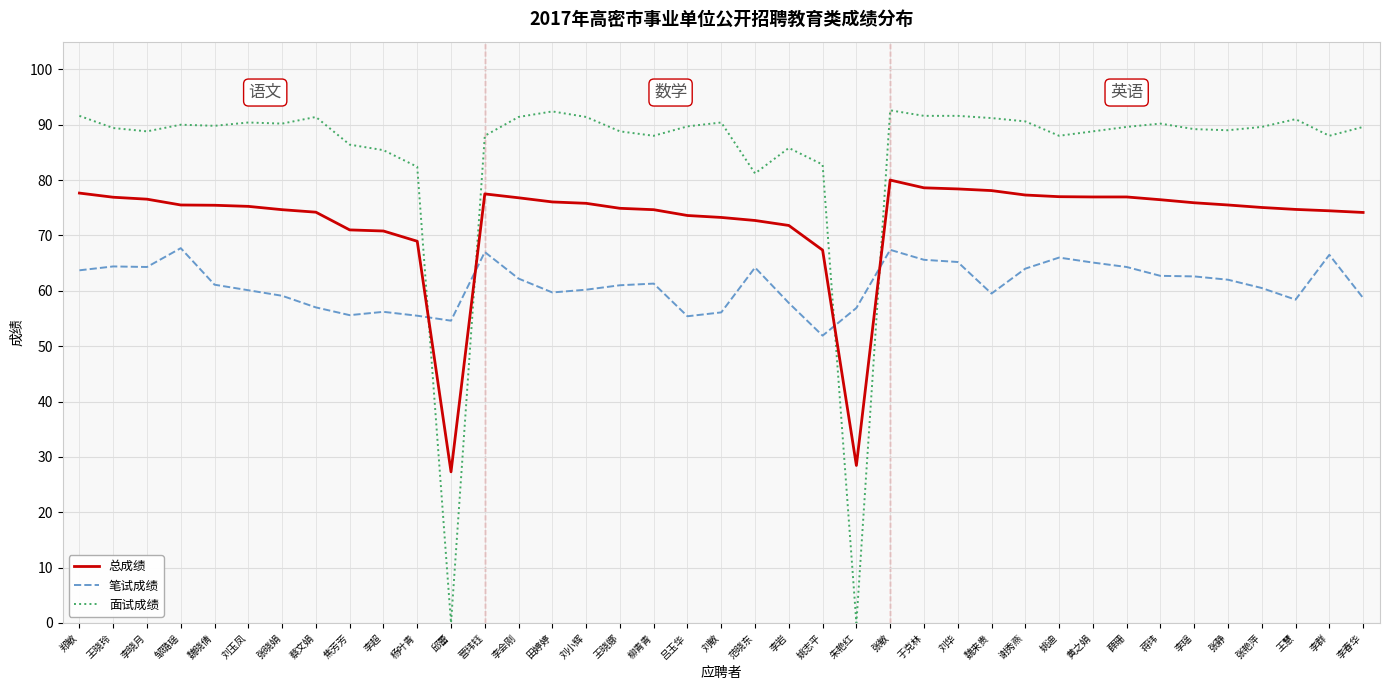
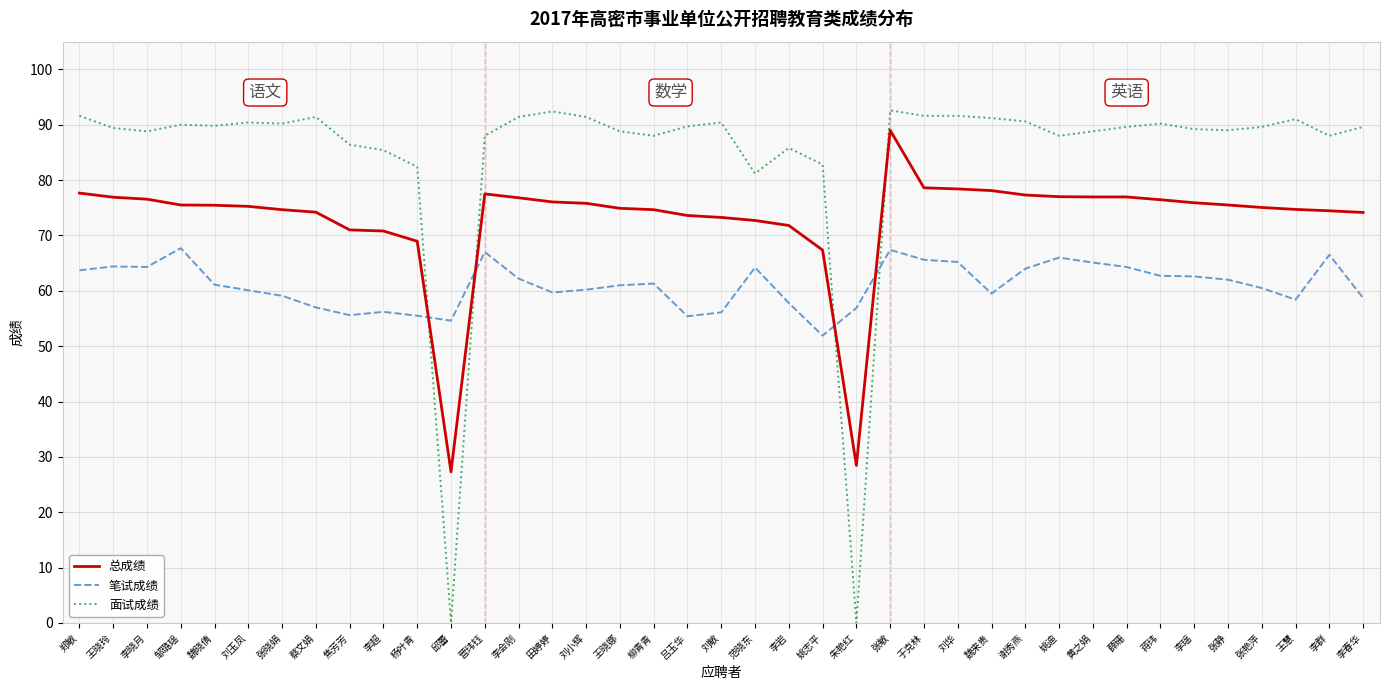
  {
    "总成绩": {
      "郑敏": 78,
      "王晓玲": 77,
      "李晓月": 77,
      "邹璐瑶": 76,
      "魏晓倩": 75,
      "刘玉凤": 75,
      "张晓娟": 75,
      "蔡文娟": 74,
      "焦芳芳": 71,
      "李超": 71,
      "杨叶青": 69,
      "邱蕾": 27,
      "营玮钰": 78,
      "李会刚": 77,
      "田婷婷": 76,
      "刘小辉": 76,
      "王晓娜": 75,
      "柳青青": 75,
      "吕玉华": 74,
      "刘敏": 73,
      "范晓东": 73,
      "李岩": 72,
      "姚志平": 67,
      "朱艳红": 28,
-     "张敏": 80,
+     "张敏": 89,
      "于克林": 79,
      "刘华": 78,
      "魏来贵": 78,
      "谢秀燕": 77,
      "姚迪": 77,
      "黄之娟": 77,
      "薛珊": 77,
      "蒋玮": 76,
      "李瑶": 76,
      "张静": 76,
      "张艳萍": 75,
      "王慧": 75,
      "李群": 74,
      "李春华": 74
    },
    "笔试成绩": {
      "郑敏": 64,
      "王晓玲": 64,
      "李晓月": 64,
      "邹璐瑶": 68,
      "魏晓倩": 61,
      "刘玉凤": 60,
      "张晓娟": 59,
      "蔡文娟": 57,
      "焦芳芳": 56,
      "李超": 56,
      "杨叶青": 56,
      "邱蕾": 55,
      "营玮钰": 67,
      "李会刚": 62,
      "田婷婷": 60,
      "刘小辉": 60,
      "王晓娜": 61,
      "柳青青": 61,
      "吕玉华": 55,
      "刘敏": 56,
      "范晓东": 64,
      "李岩": 58,
      "姚志平": 52,
      "朱艳红": 57,
      "张敏": 67,
      "于克林": 66,
      "刘华": 65,
      "魏来贵": 60,
      "谢秀燕": 64,
      "姚迪": 66,
      "黄之娟": 65,
      "薛珊": 64,
      "蒋玮": 63,
      "李瑶": 63,
      "张静": 62,
      "张艳萍": 61,
      "王慧": 58,
      "李群": 67,
      "李春华": 59
    },
    "面试成绩": {
      "郑敏": 92,
      "王晓玲": 89,
      "李晓月": 89,
      "邹璐瑶": 90,
      "魏晓倩": 90,
      "刘玉凤": 90,
      "张晓娟": 90,
      "蔡文娟": 91,
      "焦芳芳": 86,
      "李超": 85,
      "杨叶青": 82,
      "邱蕾": 0,
      "营玮钰": 88,
      "李会刚": 91,
      "田婷婷": 92,
      "刘小辉": 91,
      "王晓娜": 89,
      "柳青青": 88,
      "吕玉华": 90,
      "刘敏": 90,
      "范晓东": 81,
      "李岩": 86,
      "姚志平": 83,
      "朱艳红": 0,
      "张敏": 93,
      "于克林": 92,
      "刘华": 92,
      "魏来贵": 91,
      "谢秀燕": 91,
      "姚迪": 88,
      "黄之娟": 89,
      "薛珊": 90,
      "蒋玮": 90,
      "李瑶": 89,
      "张静": 89,
      "张艳萍": 90,
      "王慧": 91,
      "李群": 88,
      "李春华": 90
    }
  }
